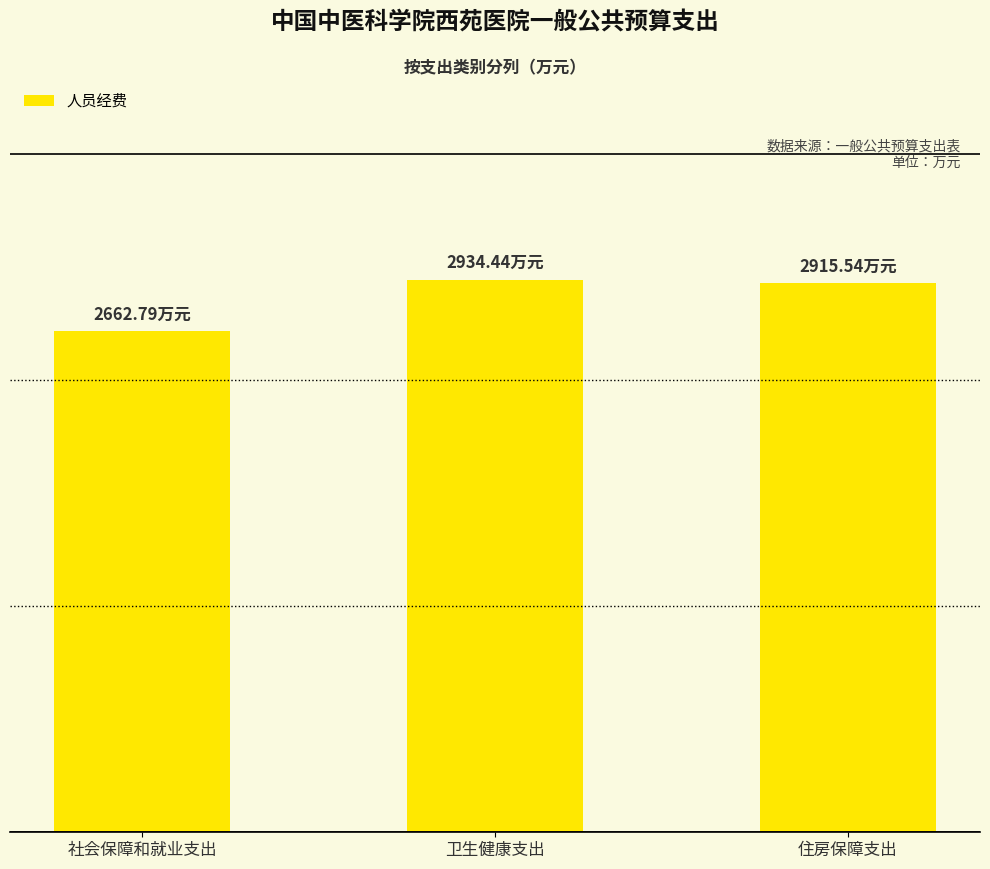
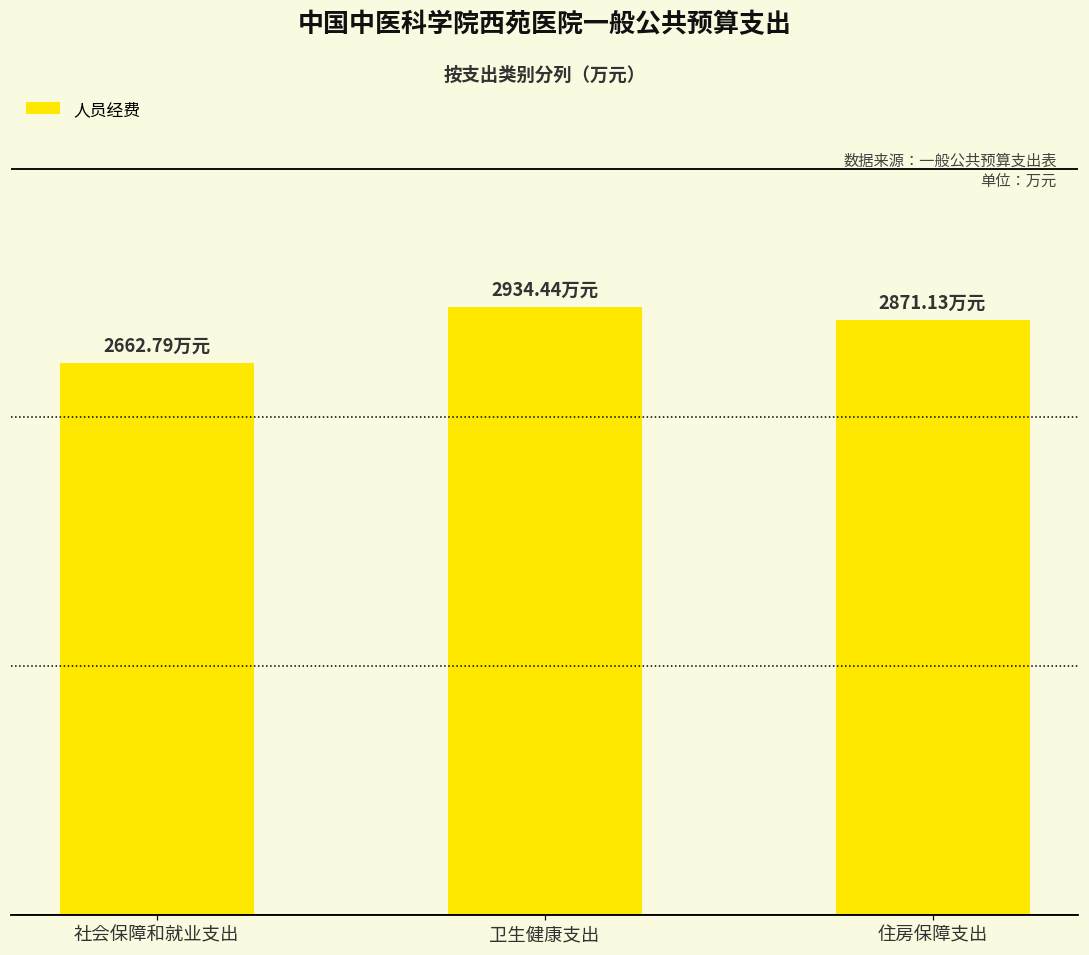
  {
    "社会保障和就业支出": 2662.79,
    "卫生健康支出": 2934.44,
-   "住房保障支出": 2915.54
+   "住房保障支出": 2871.13
  }
